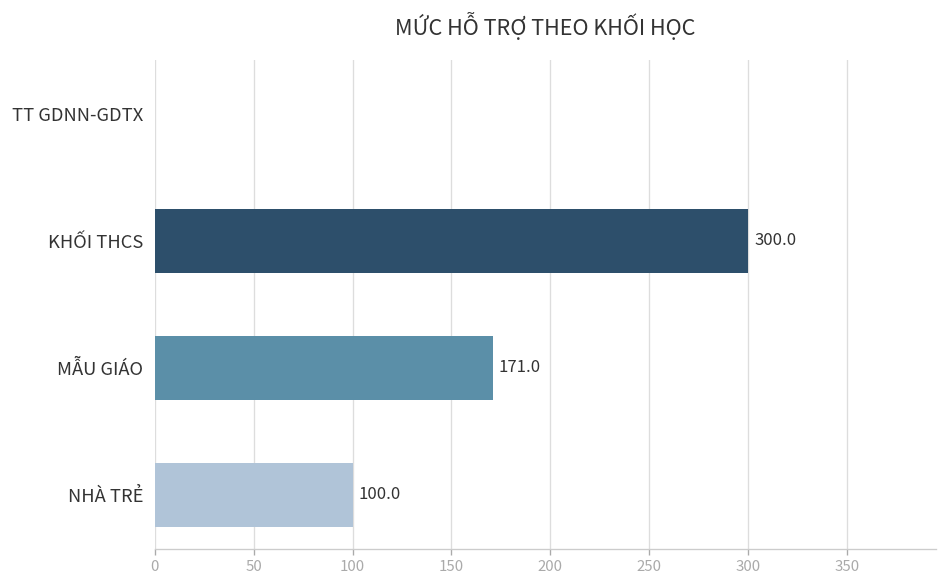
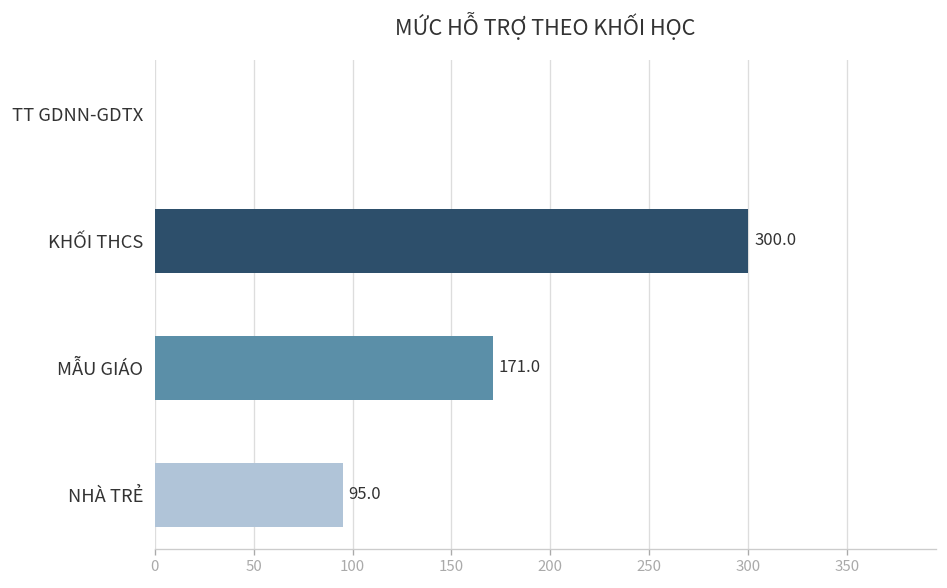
  {
    "KHỐI THCS": 300.0,
    "MẪU GIÁO": 171.0,
-   "NHÀ TRẺ": 100.0
+   "NHÀ TRẺ": 95.0
  }
